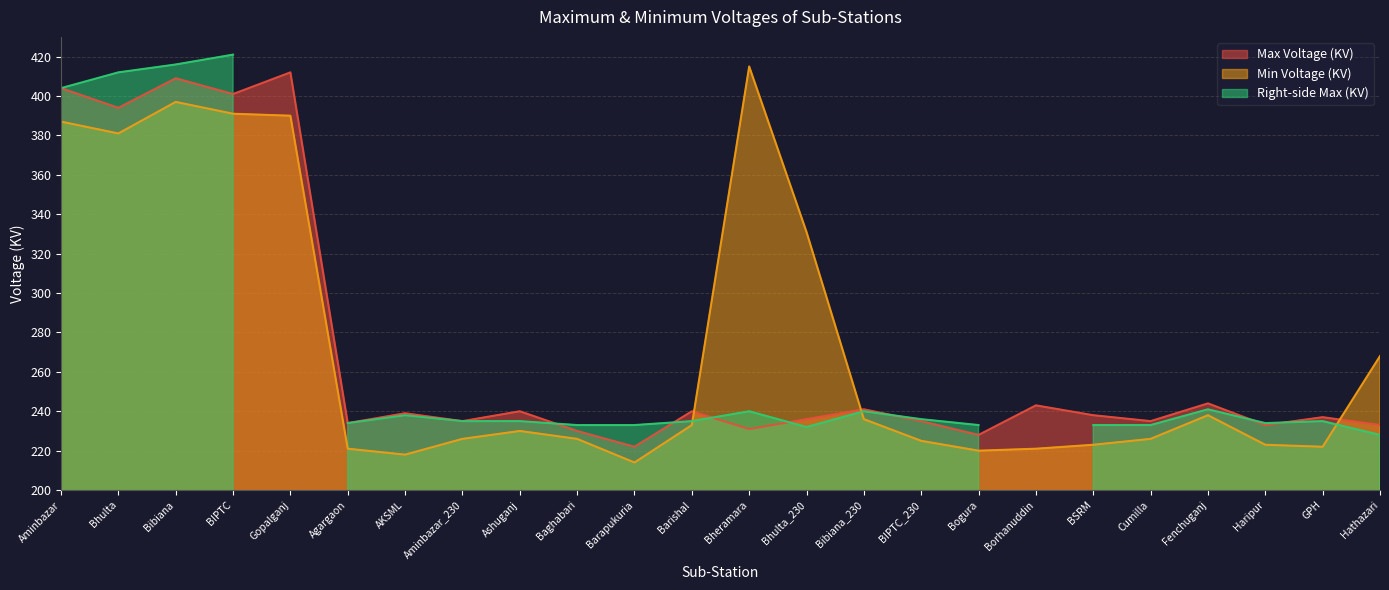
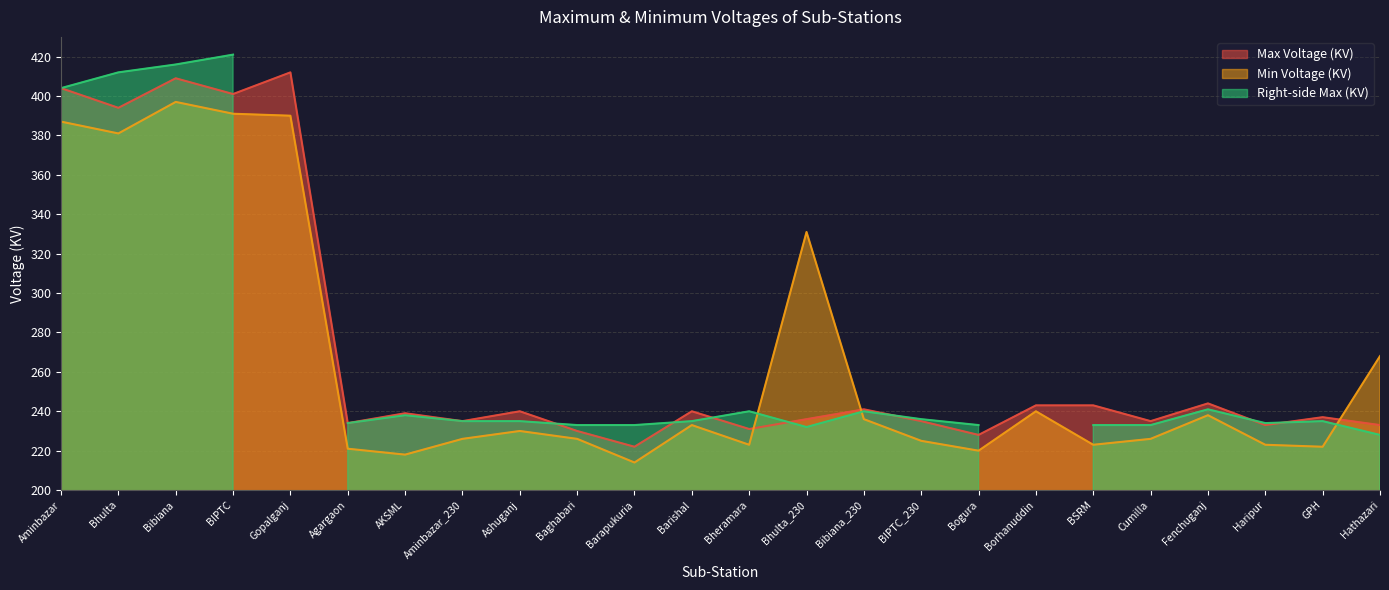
  {
    "Max Voltage (KV)": {
      "Bhulta": 394,
      "Bibiana": 409,
      "BIPTC": 401,
      "Gopalganj": 412,
      "Ashuganj": 240,
      "Baghabari": 230,
      "Barapukuria": 222,
      "Barishal": 240,
      "Bheramara": 231,
      "Bhulta_230": 236,
      "Bogura": 228,
      "Borhanuddin": 243,
-     "BSRM": 238,
+     "BSRM": 243,
      "Cumilla": 235,
      "Fenchuganj": 244,
      "GPH": 237,
      "Hathazari": 233
    },
    "Min Voltage (KV)": {
      "Aminbazar": 387,
      "Bhulta": 381,
      "Bibiana": 397,
      "BIPTC": 391,
      "Gopalganj": 390,
      "Agargaon": 221,
      "AKSML": 218,
      "Aminbazar_230": 226,
      "Ashuganj": 230,
      "Baghabari": 226,
      "Barapukuria": 214,
      "Barishal": 233,
-     "Bheramara": 415,
+     "Bheramara": 223,
      "Bhulta_230": 331,
      "Bibiana_230": 236,
      "BIPTC_230": 225,
      "Bogura": 220,
-     "Borhanuddin": 221,
+     "Borhanuddin": 240,
      "BSRM": 223,
      "Cumilla": 226,
      "Fenchuganj": 238,
      "Haripur": 223,
      "GPH": 222,
      "Hathazari": 268
    }
  }
